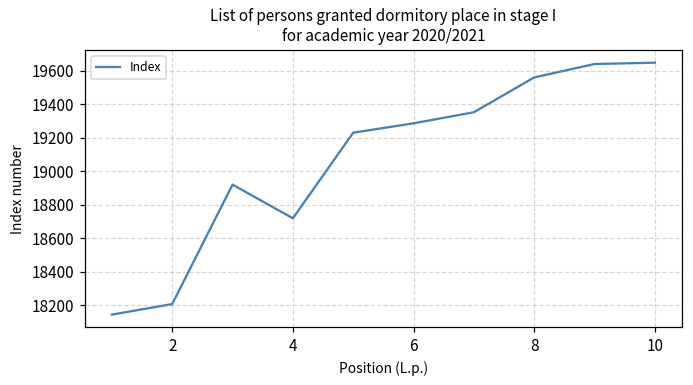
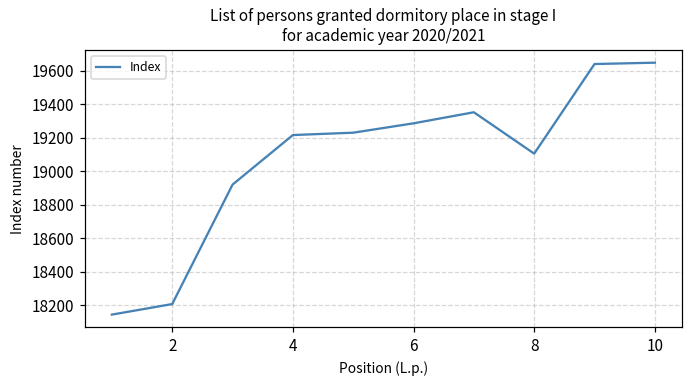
  {
    "2": 18210,
-   "4": 18720,
+   "4": 19220,
    "6": 19290,
-   "8": 19560,
+   "8": 19100,
    "10": 19650
  }
